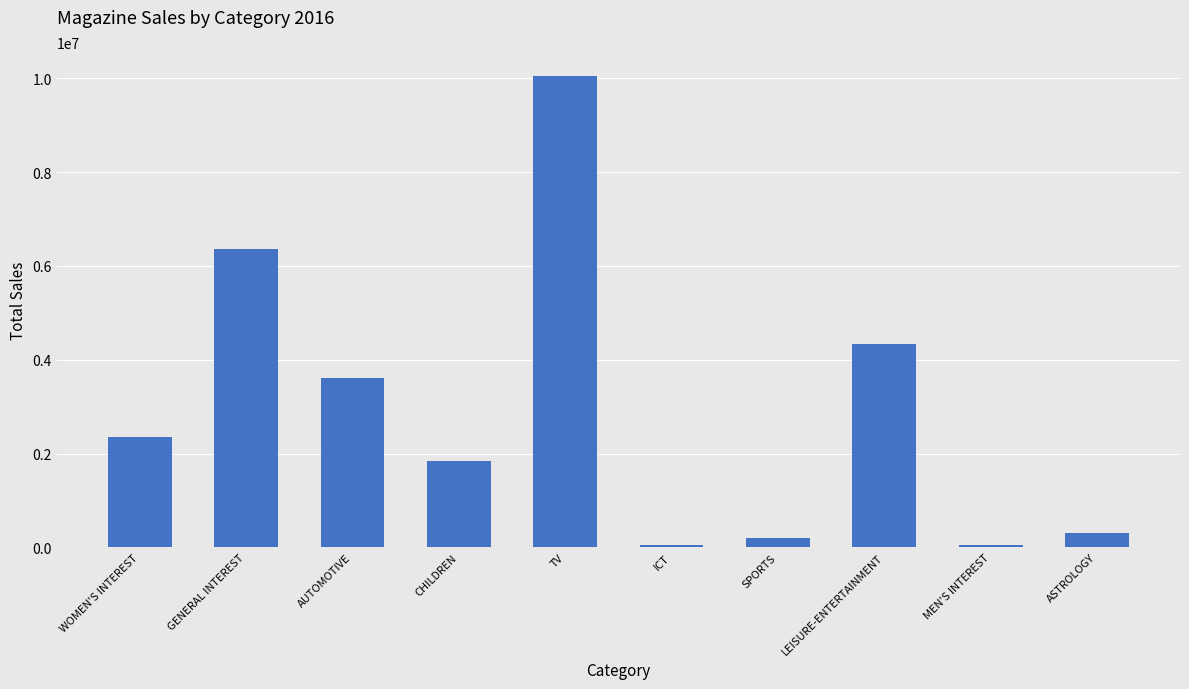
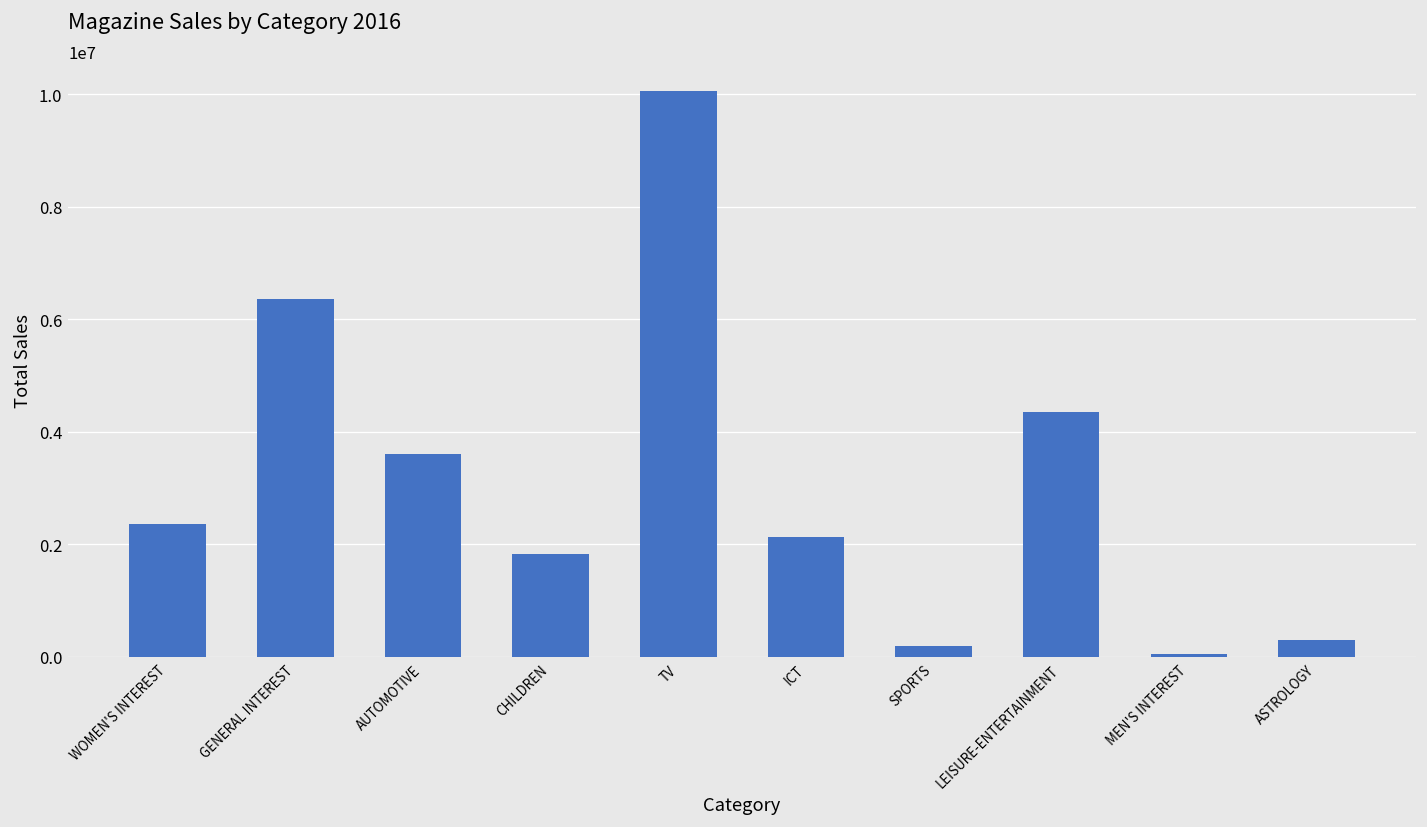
  {
    "WOMEN'S INTEREST": 2400000,
    "GENERAL INTEREST": 6400000,
    "AUTOMOTIVE": 3600000,
    "CHILDREN": 1800000,
    "TV": 10100000,
-   "ICT": 0,
+   "ICT": 2100000,
    "SPORTS": 200000,
    "LEISURE-ENTERTAINMENT": 4300000,
    "ASTROLOGY": 300000
  }
